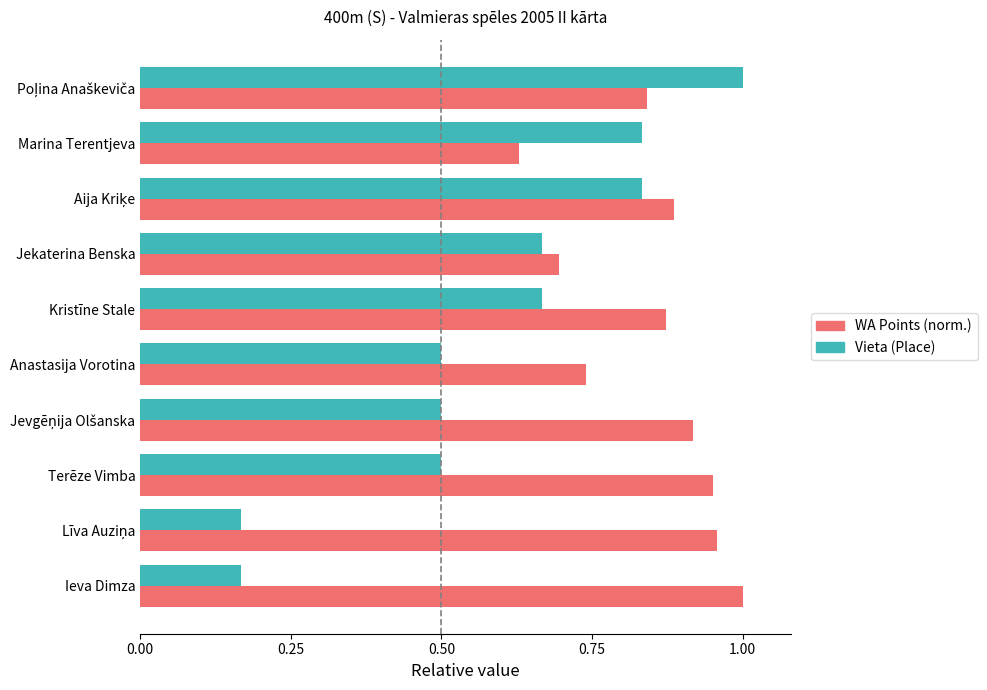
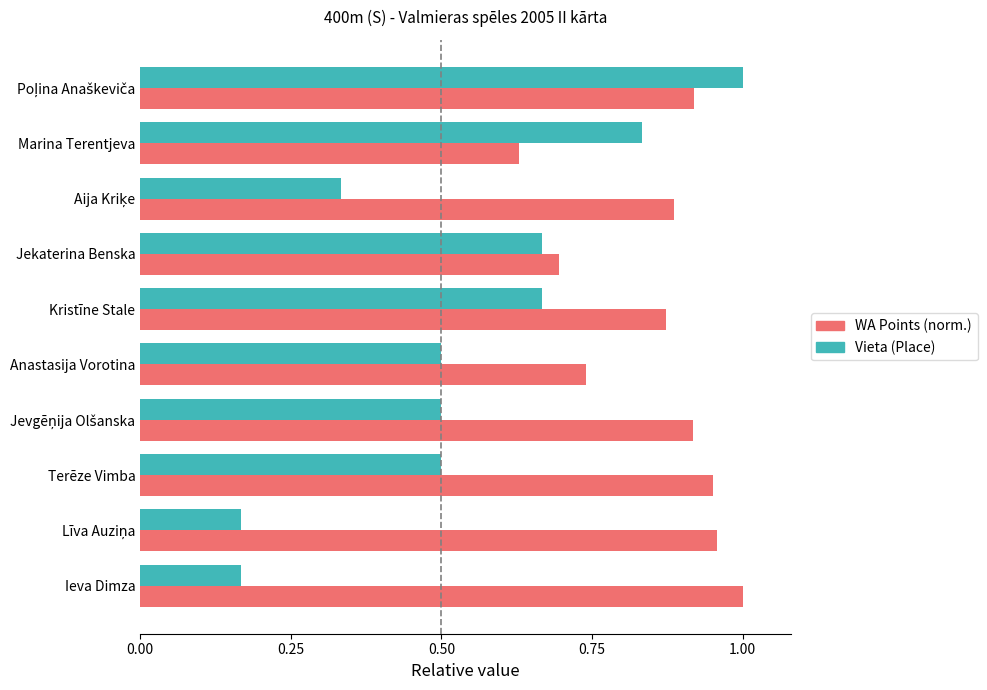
  {
    "Vieta (Place)": {
      "Poļina Anaškeviča": 1.00,
      "Marina Terentjeva": 0.83,
-     "Aija Kriķe": 0.83,
+     "Aija Kriķe": 0.33,
      "Jekaterina Benska": 0.67,
      "Kristīne Stale": 0.67,
      "Anastasija Vorotina": 0.50,
      "Jevgēņija Olšanska": 0.50,
      "Terēze Vimba": 0.50,
      "Līva Auziņa": 0.17,
      "Ieva Dimza": 0.17
    },
    "WA Points (norm.)": {
-     "Poļina Anaškeviča": 0.84,
+     "Poļina Anaškeviča": 0.92,
      "Marina Terentjeva": 0.63,
      "Aija Kriķe": 0.89,
      "Jekaterina Benska": 0.69,
      "Kristīne Stale": 0.87,
      "Anastasija Vorotina": 0.74,
      "Jevgēņija Olšanska": 0.92,
      "Terēze Vimba": 0.95,
      "Līva Auziņa": 0.96,
      "Ieva Dimza": 1.00
    }
  }
